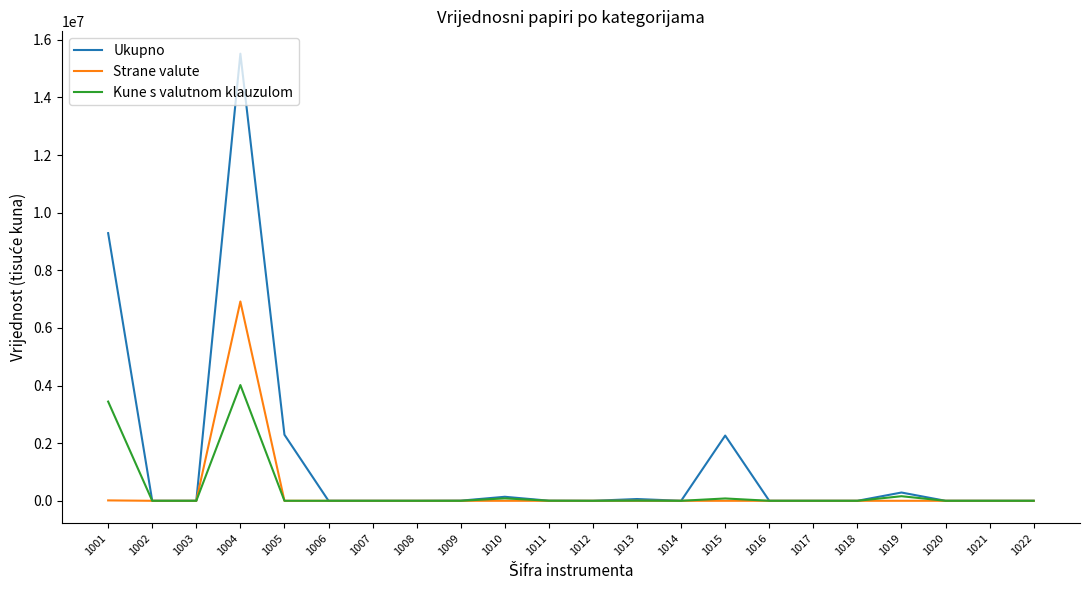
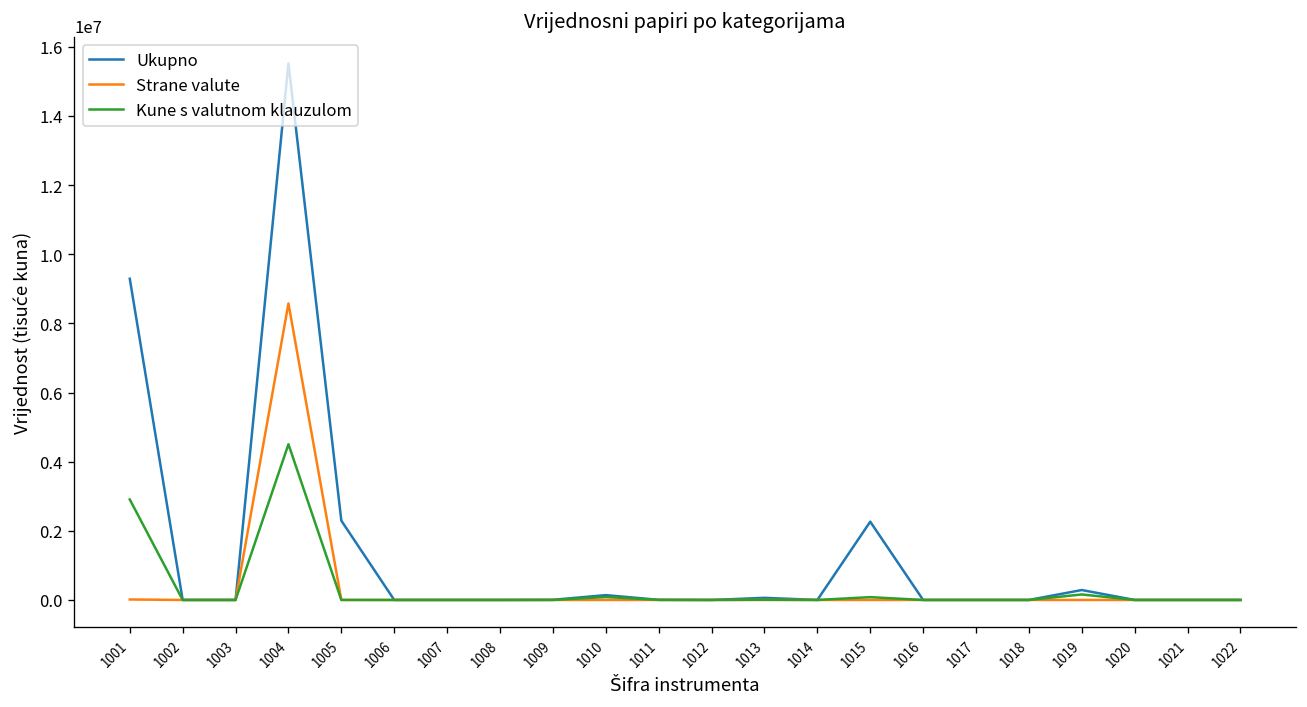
  {
    "Ukupno": {
      "1001": 9300000,
      "1005": 2300000,
      "1015": 2300000,
      "1019": 300000
    },
    "Strane valute": {
      "1001": 0,
-     "1004": 6900000,
+     "1004": 8600000,
      "1019": 0
    },
    "Kune s valutnom klauzulom": {
-     "1001": 3400000,
-     "1004": 4000000,
+     "1001": 2900000,
+     "1004": 4500000,
      "1019": 200000
    }
  }
